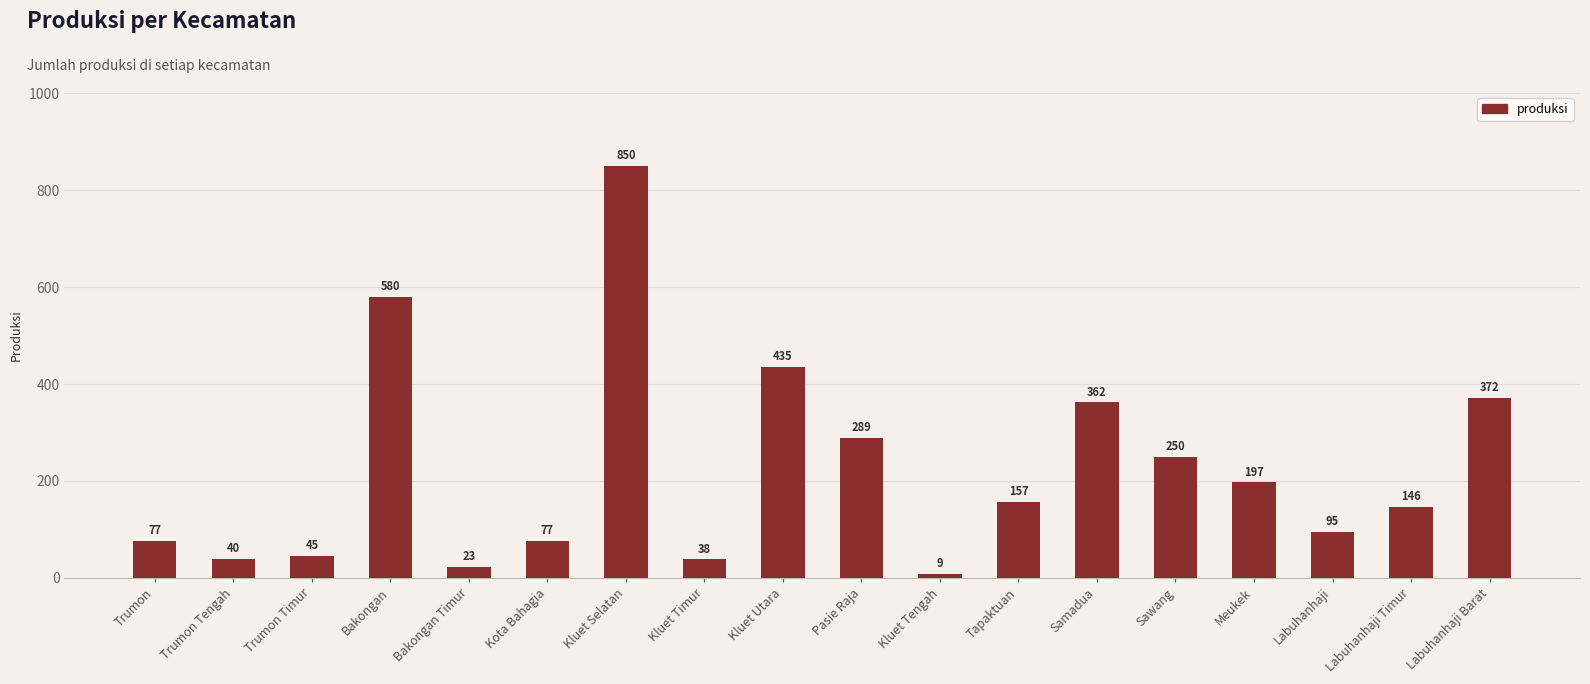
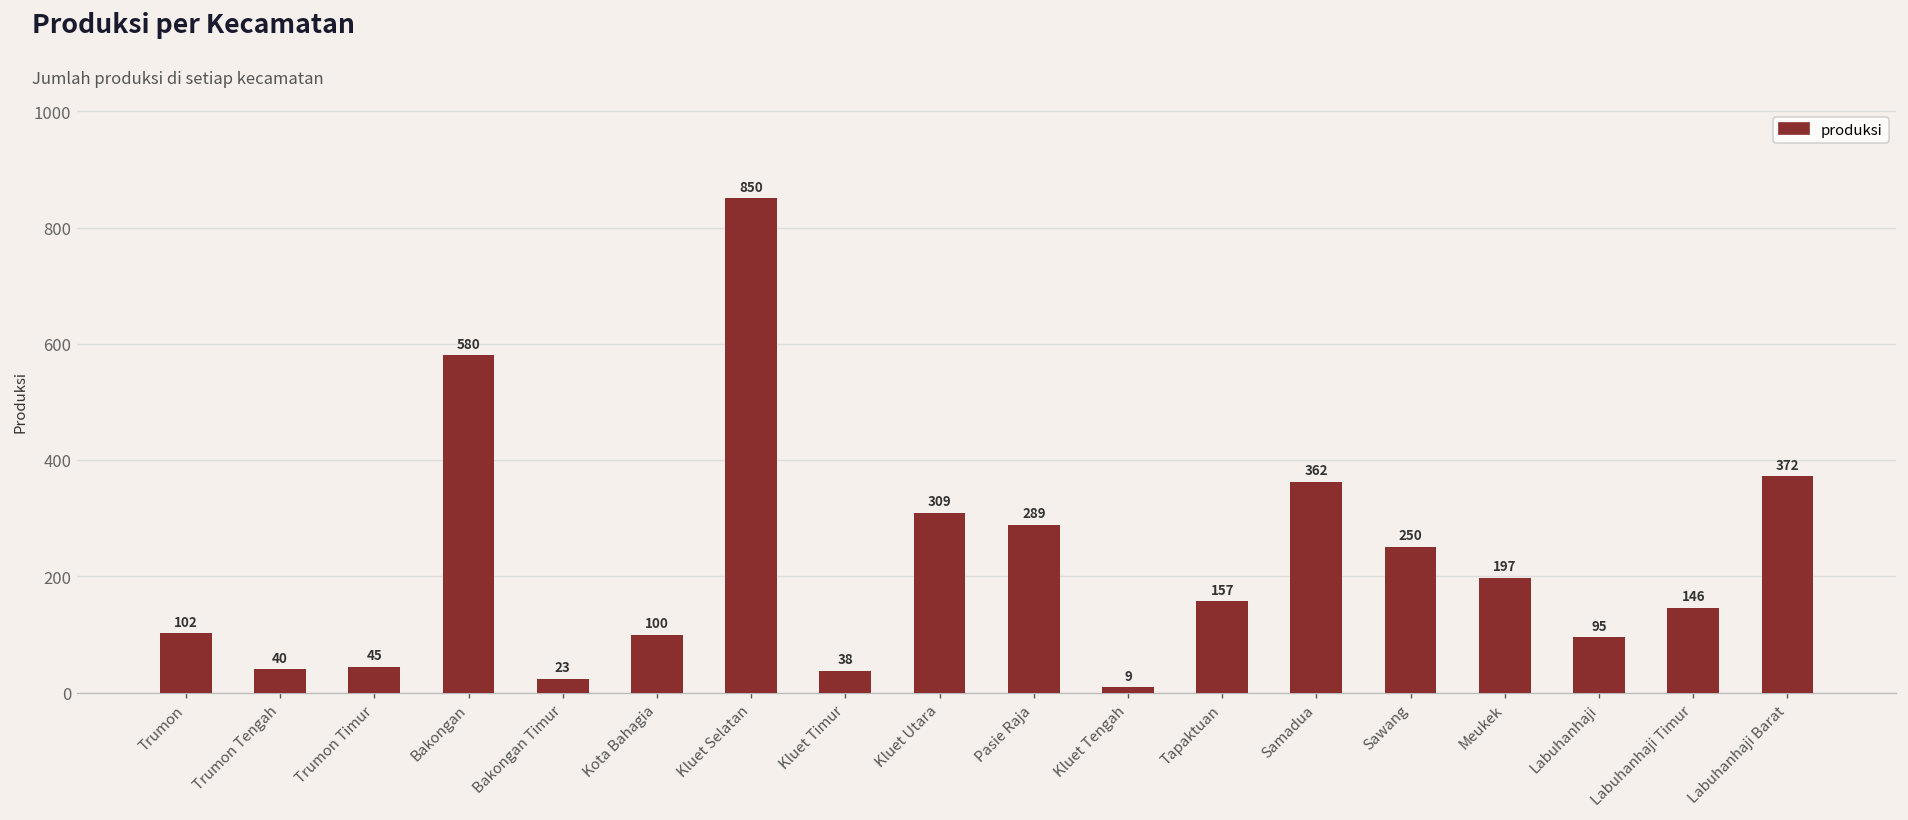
  {
-   "Trumon": 77,
+   "Trumon": 102,
    "Trumon Tengah": 40,
    "Trumon Timur": 45,
    "Bakongan": 580,
    "Bakongan Timur": 23,
-   "Kota Bahagia": 77,
+   "Kota Bahagia": 100,
    "Kluet Selatan": 850,
    "Kluet Timur": 38,
-   "Kluet Utara": 435,
+   "Kluet Utara": 309,
    "Pasie Raja": 289,
    "Kluet Tengah": 9,
    "Tapaktuan": 157,
    "Samadua": 362,
    "Sawang": 250,
    "Meukek": 197,
    "Labuhanhaji": 95,
    "Labuhanhaji Timur": 146,
    "Labuhanhaji Barat": 372
  }
